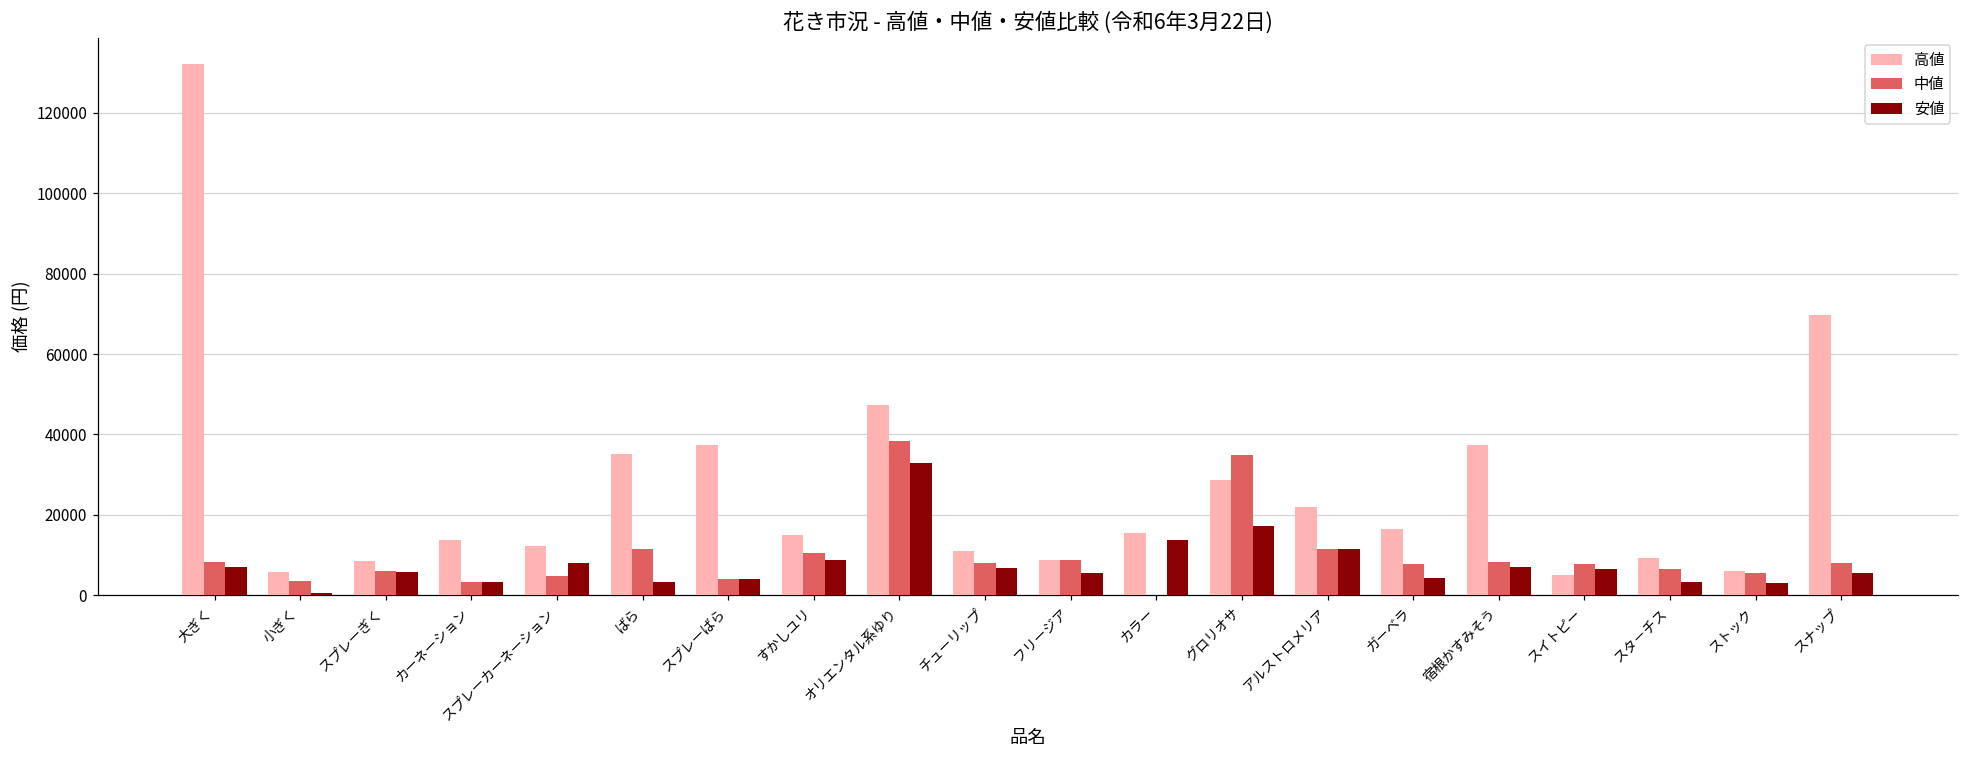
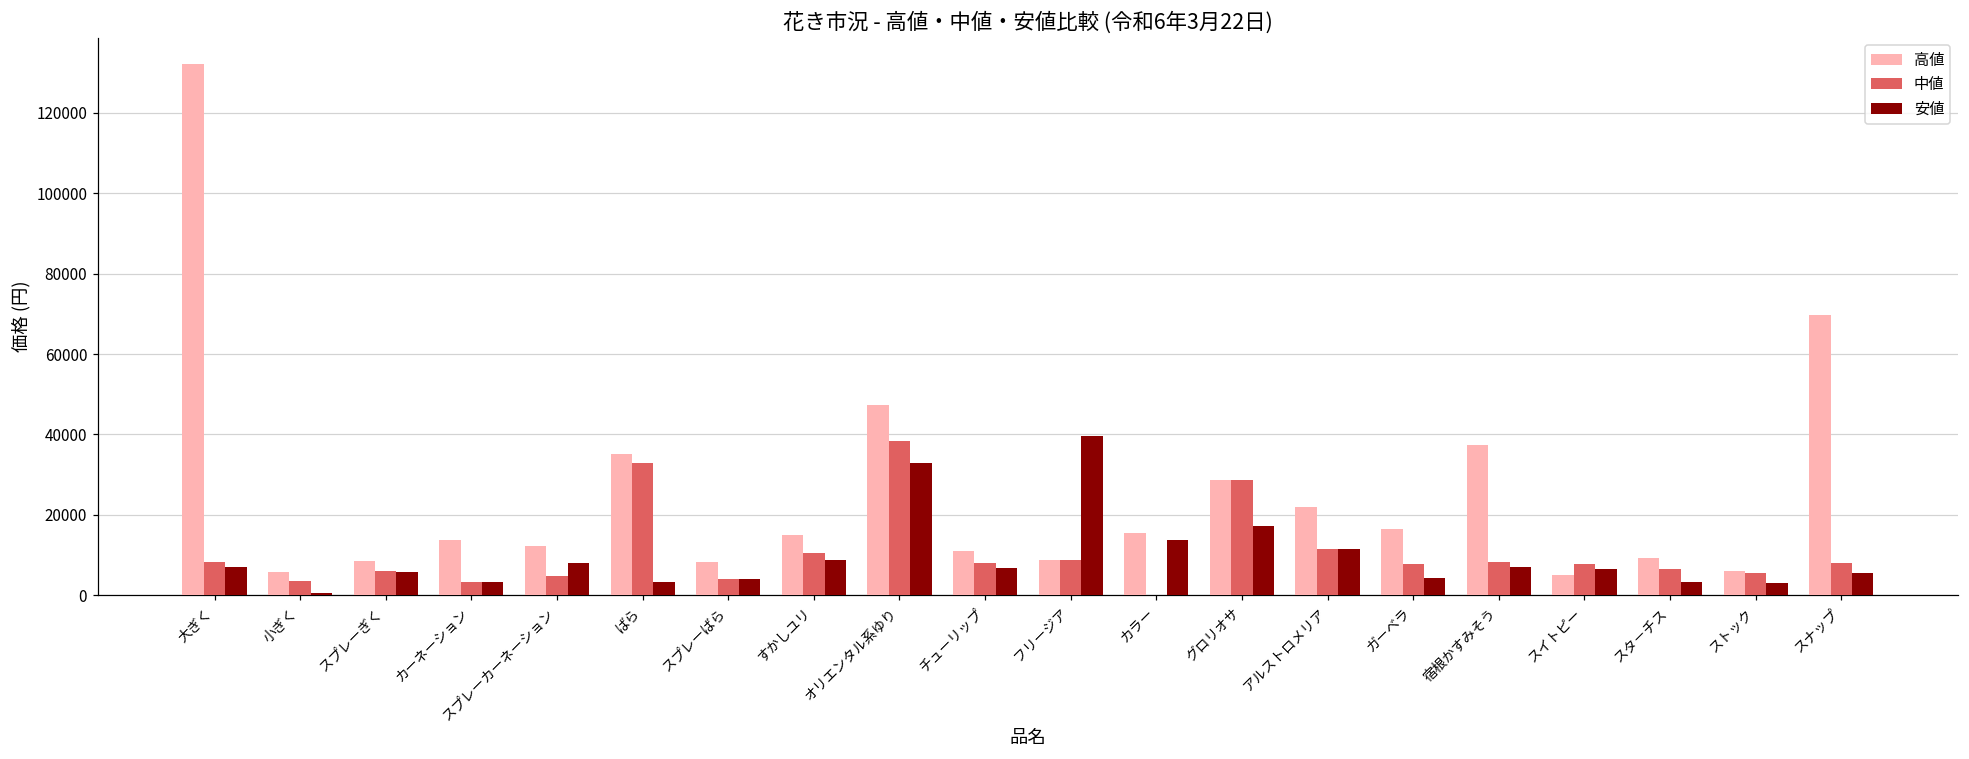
  {
    "高値": {
      "大ぎく": 132000,
      "小ぎく": 6000,
      "スプレーぎく": 8000,
      "カーネーション": 14000,
      "スプレーカーネーション": 12000,
      "ばら": 35000,
-     "スプレーばら": 37000,
+     "スプレーばら": 8000,
      "すかしユリ": 15000,
      "オリエンタル系ゆり": 47000,
      "チューリップ": 11000,
      "フリージア": 9000,
      "カラー": 15000,
      "グロリオサ": 29000,
      "アルストロメリア": 22000,
      "ガーベラ": 17000,
      "宿根かすみそう": 37000,
      "スイトピー": 5000,
      "スタ－チス": 9000,
      "ストック": 6000,
      "スナップ": 70000
    },
    "中値": {
      "大ぎく": 8000,
      "小ぎく": 4000,
      "スプレーぎく": 6000,
      "カーネーション": 3000,
      "スプレーカーネーション": 5000,
-     "ばら": 12000,
+     "ばら": 33000,
      "スプレーばら": 4000,
      "すかしユリ": 10000,
      "オリエンタル系ゆり": 39000,
      "チューリップ": 8000,
      "フリージア": 9000,
      "カラー": 0,
-     "グロリオサ": 35000,
+     "グロリオサ": 29000,
      "アルストロメリア": 12000,
      "ガーベラ": 8000,
      "宿根かすみそう": 8000,
      "スイトピー": 8000,
      "スタ－チス": 7000,
      "ストック": 6000,
      "スナップ": 8000
    },
    "安値": {
      "大ぎく": 7000,
      "スプレーぎく": 6000,
      "カーネーション": 3000,
      "スプレーカーネーション": 8000,
      "ばら": 3000,
      "スプレーばら": 4000,
      "すかしユリ": 9000,
      "オリエンタル系ゆり": 33000,
      "チューリップ": 7000,
-     "フリージア": 6000,
+     "フリージア": 40000,
      "カラー": 14000,
      "グロリオサ": 17000,
      "アルストロメリア": 12000,
      "ガーベラ": 4000,
      "宿根かすみそう": 7000,
      "スイトピー": 7000,
      "スタ－チス": 3000,
      "ストック": 3000,
      "スナップ": 6000
    }
  }
